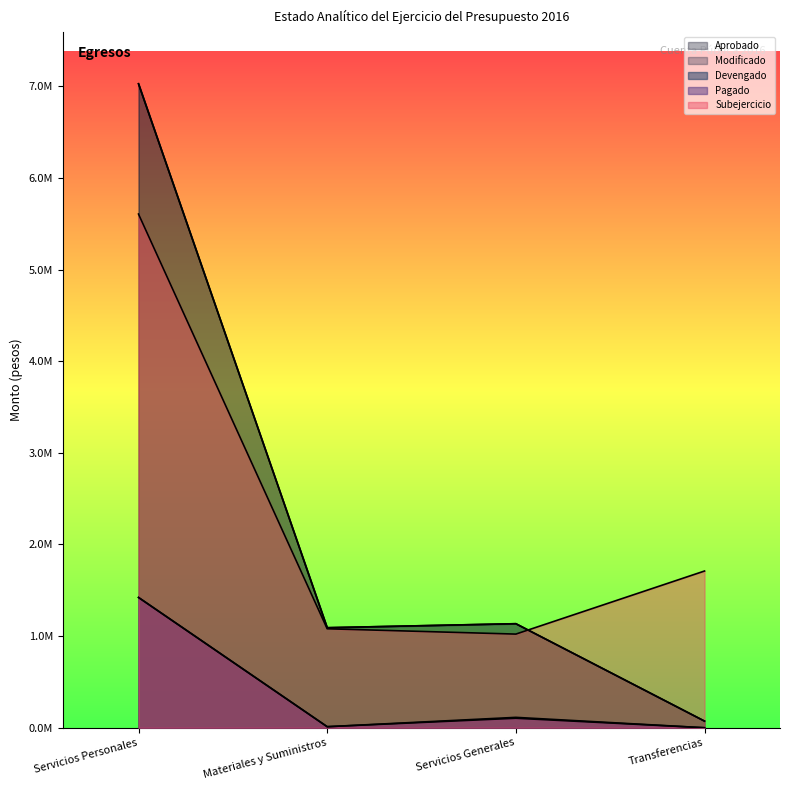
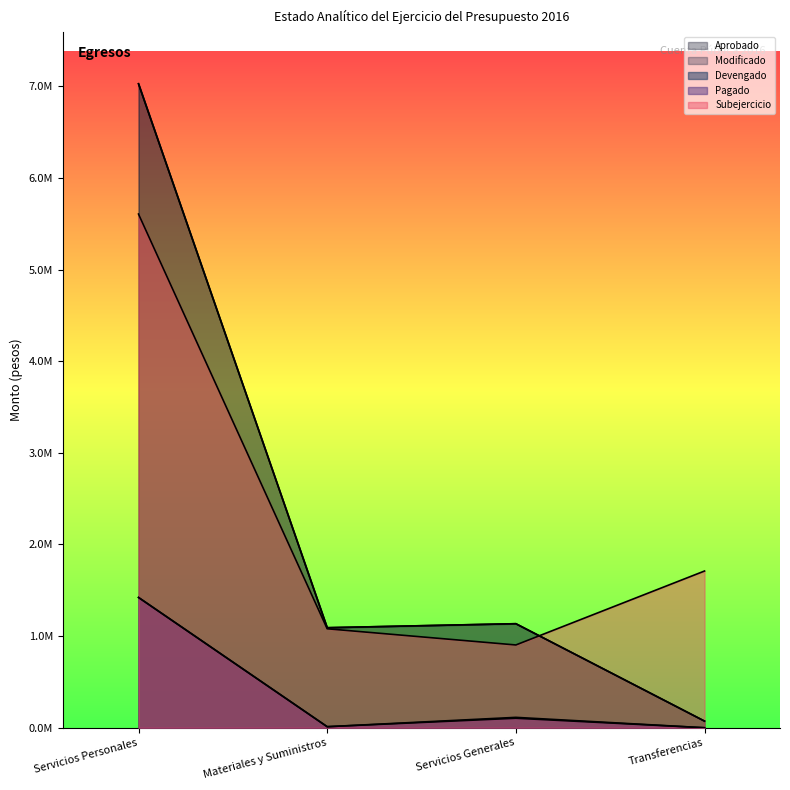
  {
    "Subejercicio": {
      "Servicios Personales": 5600000,
-     "Servicios Generales": 1000000,
+     "Servicios Generales": 900000,
      "Transferencias": 1700000
    }
  }
